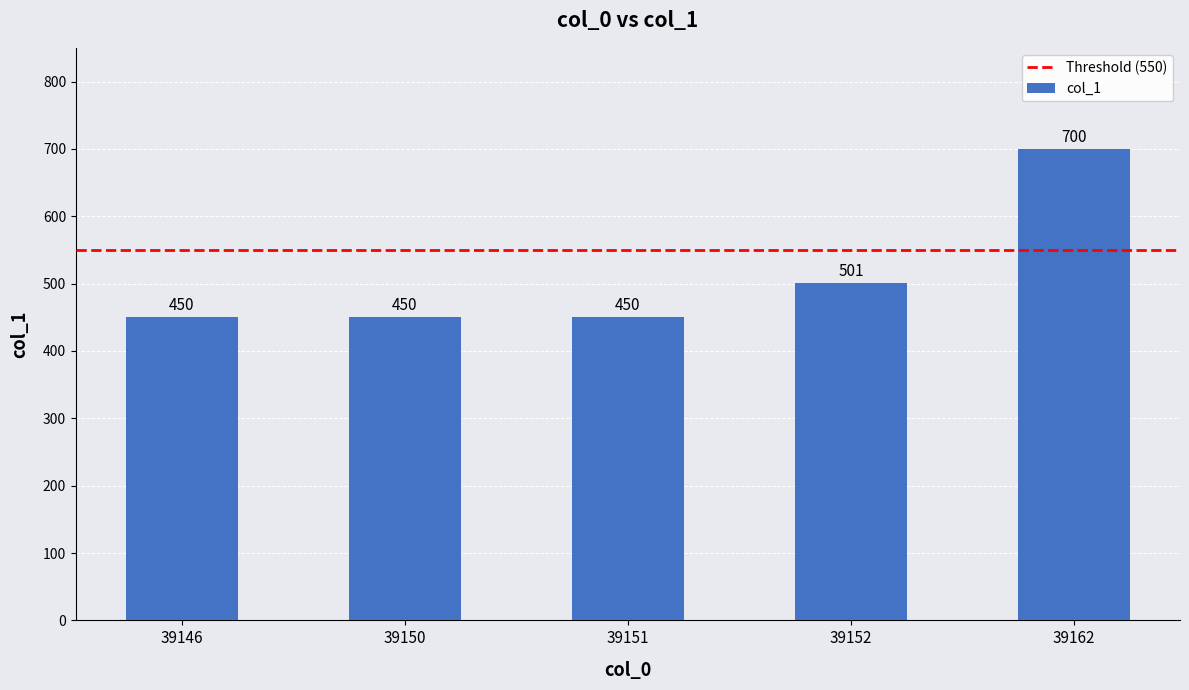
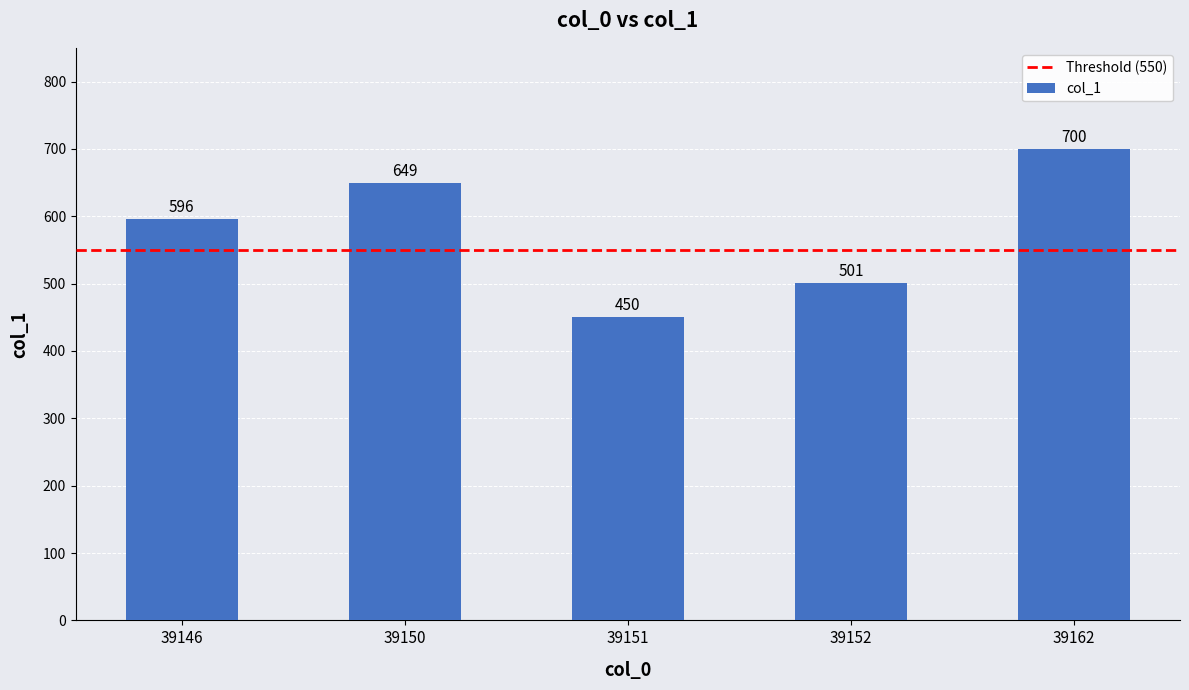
  {
-   "39146": 450,
-   "39150": 450,
+   "39146": 596,
+   "39150": 649,
    "39151": 450,
    "39152": 501,
    "39162": 700
  }
